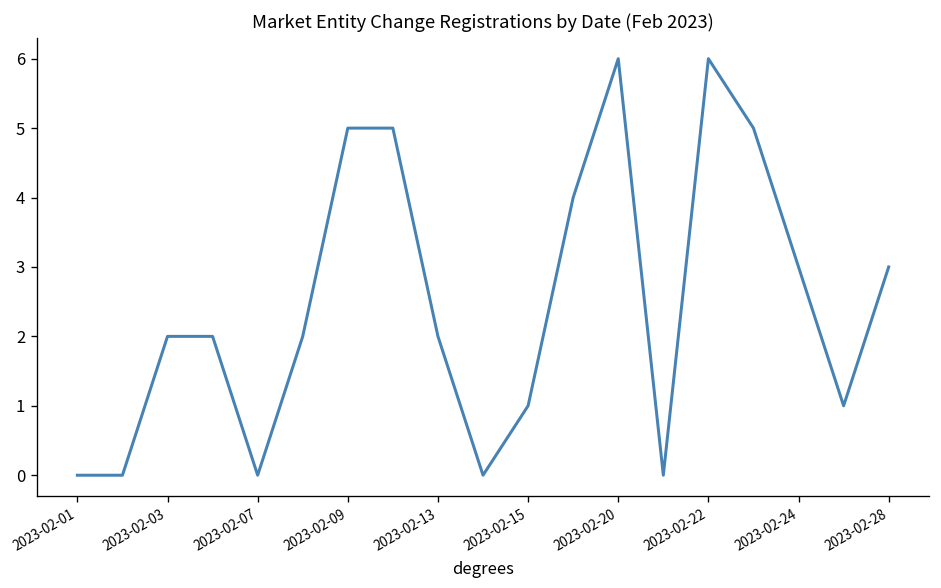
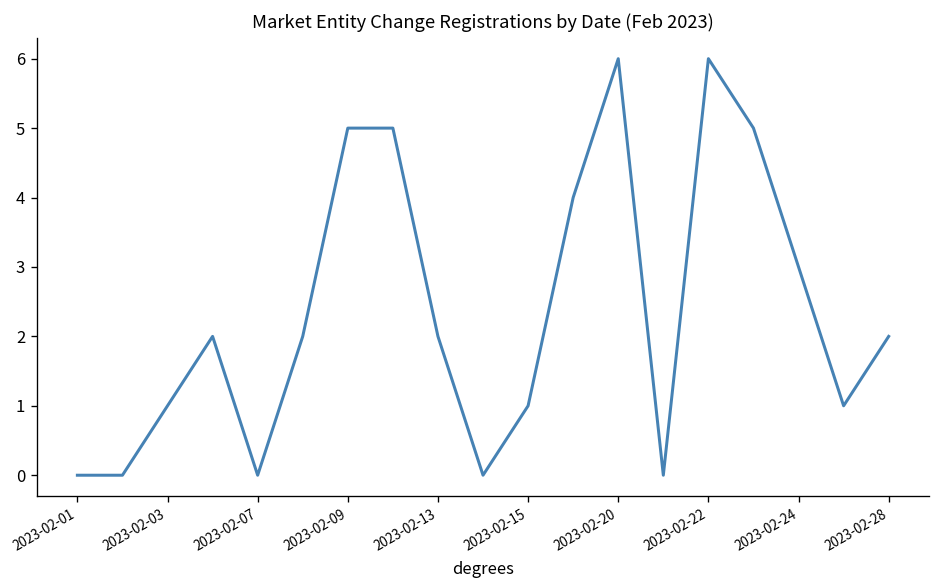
  {
    "2023-02-01": 0,
-   "2023-02-03": 2,
+   "2023-02-03": 1,
    "2023-02-07": 0,
    "2023-02-09": 5,
    "2023-02-13": 2,
    "2023-02-15": 1,
    "2023-02-20": 6,
    "2023-02-22": 6,
    "2023-02-24": 3,
-   "2023-02-28": 3
+   "2023-02-28": 2
  }
